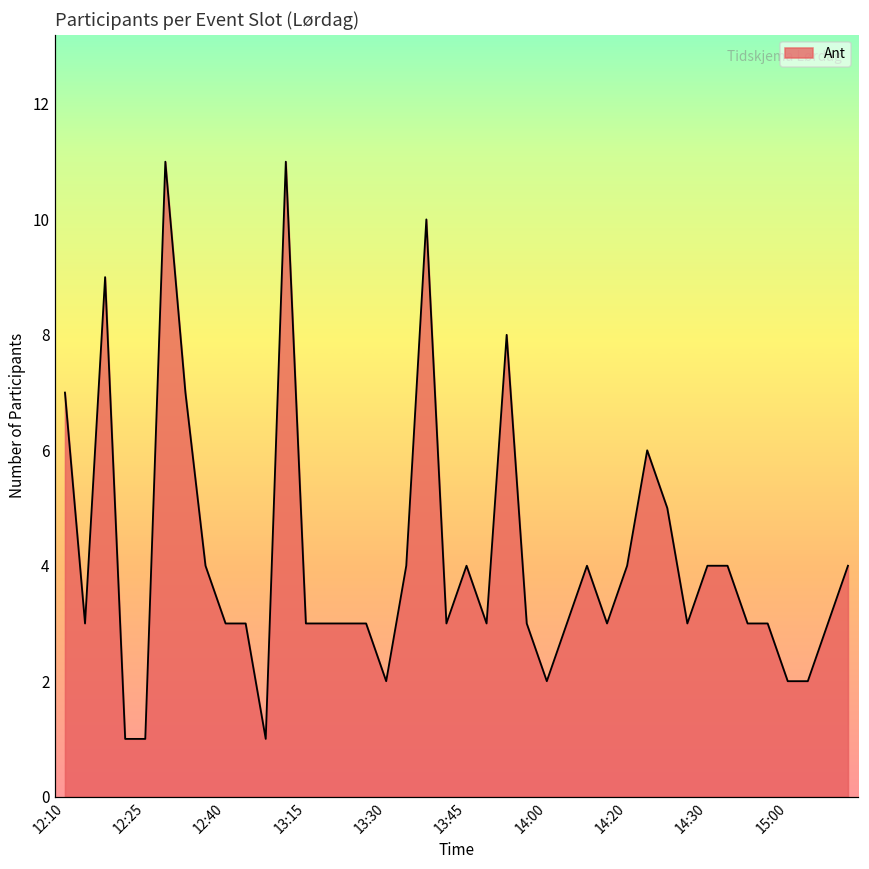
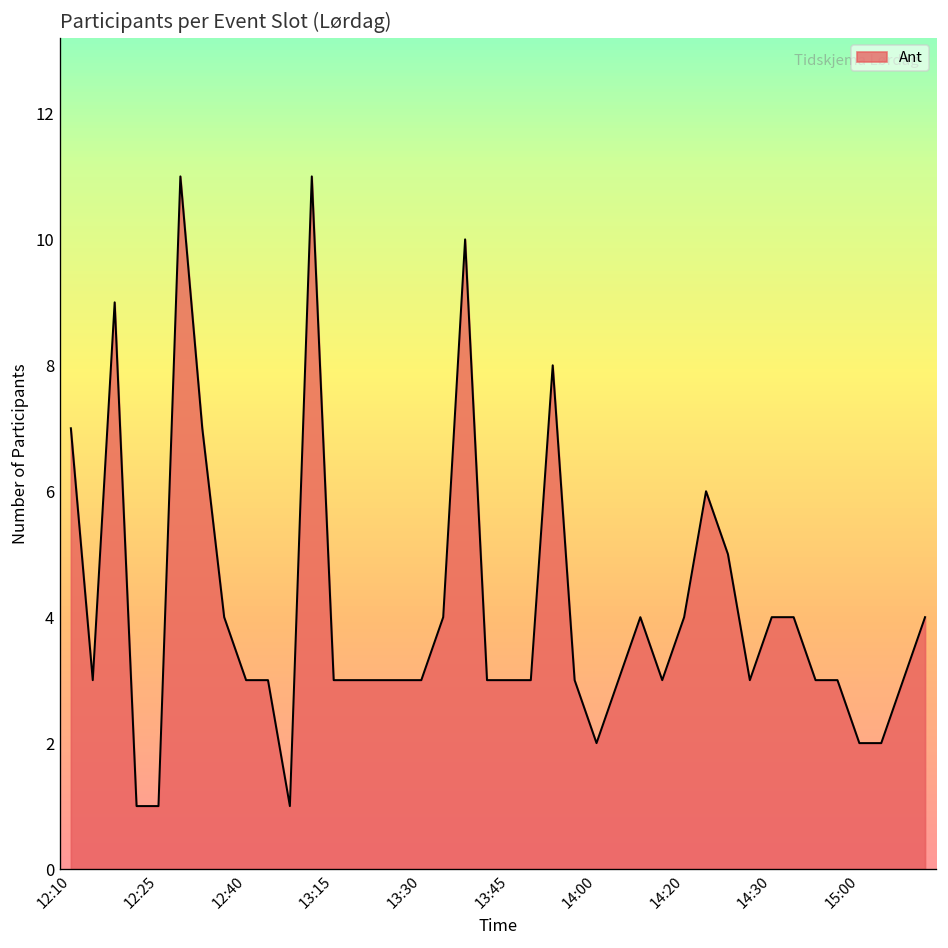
  {
    "12:40": 3,
-   "13:30": 2,
-   "13:45": 4,
+   "13:30": 3,
+   "13:45": 3,
    "14:20": 4,
    "15:00": 2
  }
